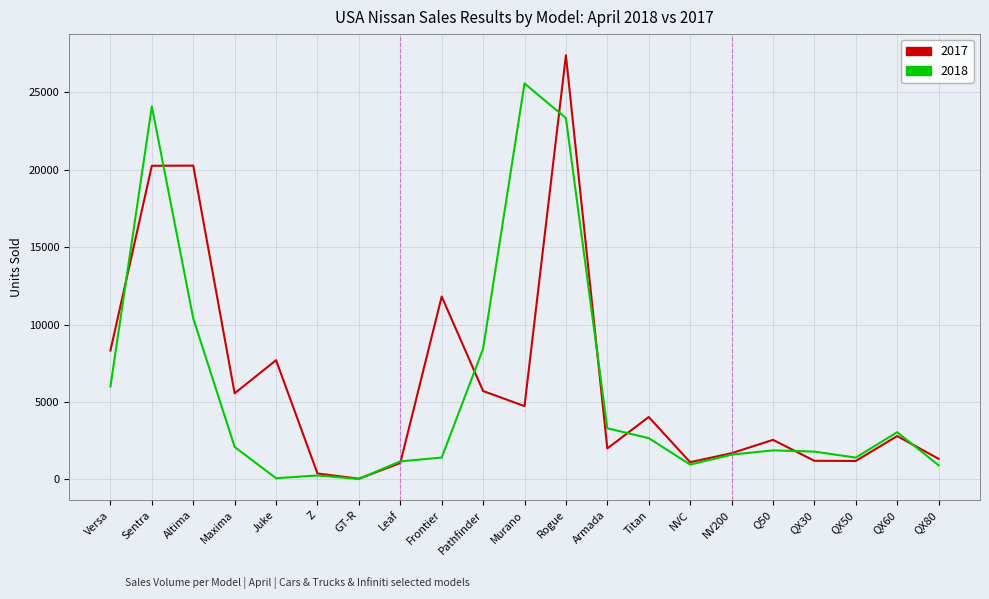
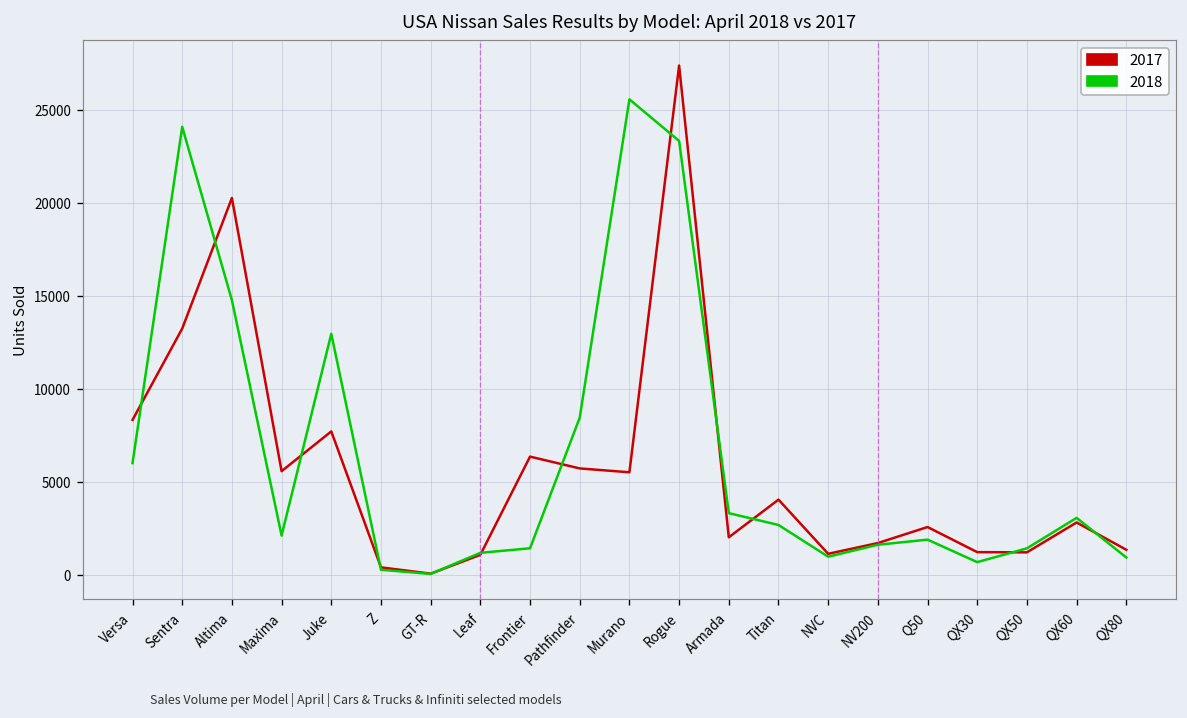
  {
    "2017": {
      "Versa": 8300,
-     "Sentra": 20300,
+     "Sentra": 13200,
      "Altima": 20300,
      "Maxima": 5600,
      "Juke": 7700,
-     "Frontier": 11800,
+     "Frontier": 6300,
      "Pathfinder": 5700,
-     "Murano": 4700,
+     "Murano": 5500,
      "Rogue": 27400,
      "Armada": 2000,
      "Titan": 4000,
      "Q50": 2600,
      "QX30": 1200,
      "QX50": 1200,
      "QX60": 2800,
      "QX80": 1300
    },
    "2018": {
      "Versa": 6000,
      "Sentra": 24100,
-     "Altima": 10400,
+     "Altima": 14800,
      "Maxima": 2100,
-     "Juke": 100,
+     "Juke": 13000,
      "Frontier": 1400,
      "Pathfinder": 8400,
      "Murano": 25600,
      "Rogue": 23300,
      "Armada": 3300,
      "Titan": 2700,
      "Q50": 1900,
-     "QX30": 1800,
+     "QX30": 700,
      "QX50": 1400,
      "QX60": 3100,
      "QX80": 900
    }
  }
